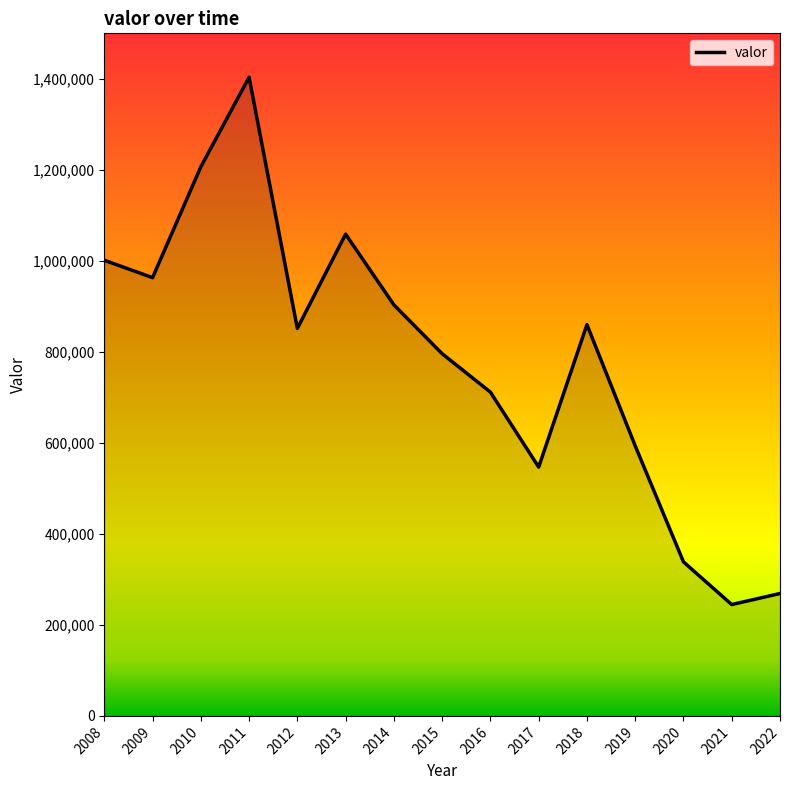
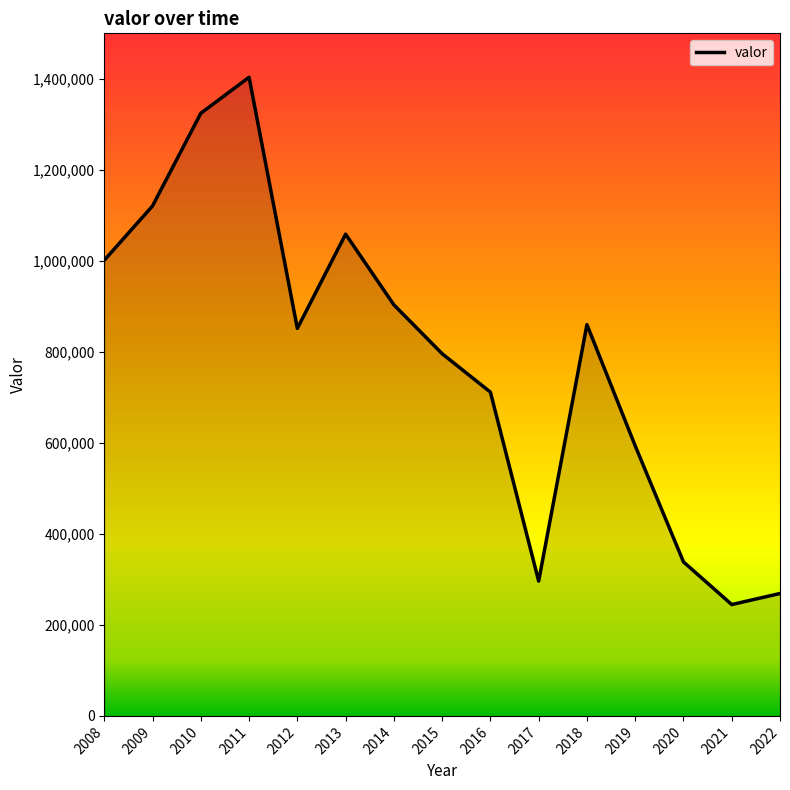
  {
    "2008": "1,000,000",
-   "2009": "960,000",
-   "2010": "1,210,000",
+   "2009": "1,120,000",
+   "2010": "1,320,000",
    "2011": "1,400,000",
    "2012": "850,000",
    "2013": "1,060,000",
    "2014": "900,000",
    "2015": "800,000",
    "2016": "710,000",
-   "2017": "550,000",
+   "2017": "300,000",
    "2018": "860,000",
    "2019": "590,000",
    "2020": "340,000",
    "2021": "240,000",
    "2022": "270,000"
  }
